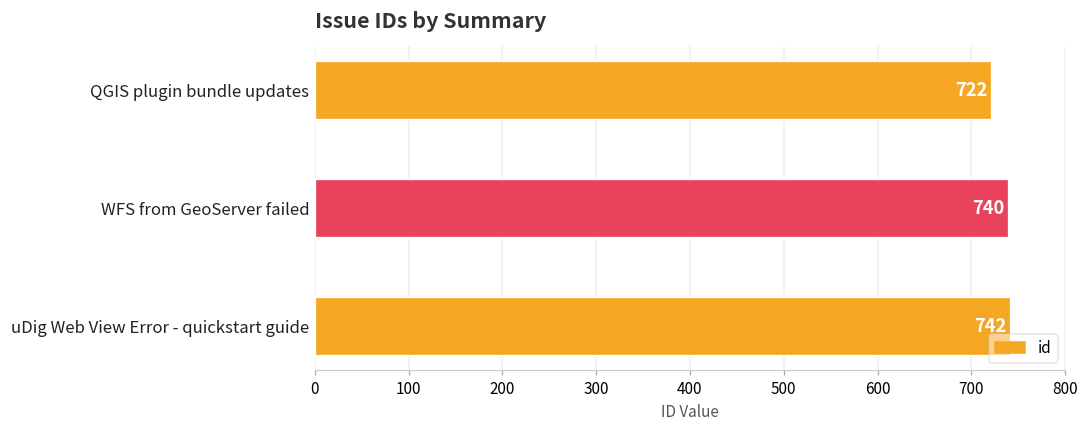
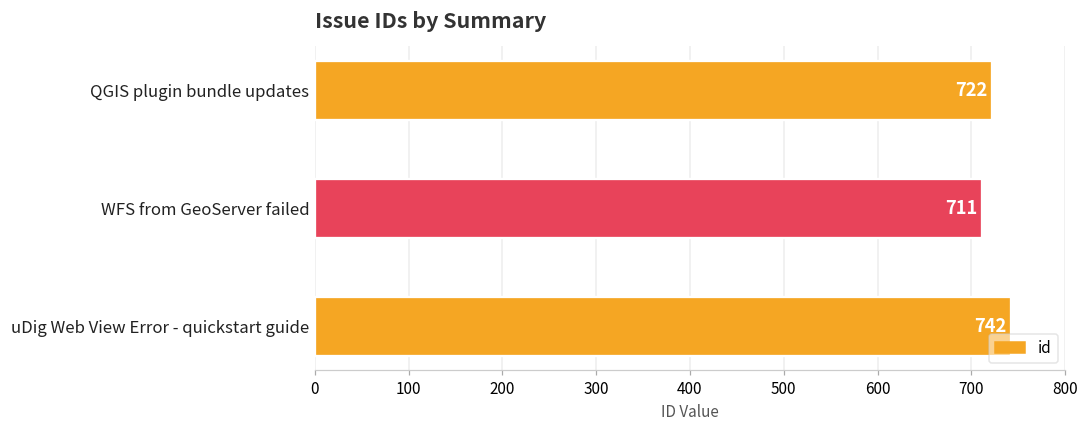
  {
    "QGIS plugin bundle updates": 722,
-   "WFS from GeoServer failed": 740
+   "WFS from GeoServer failed": 711
  }
